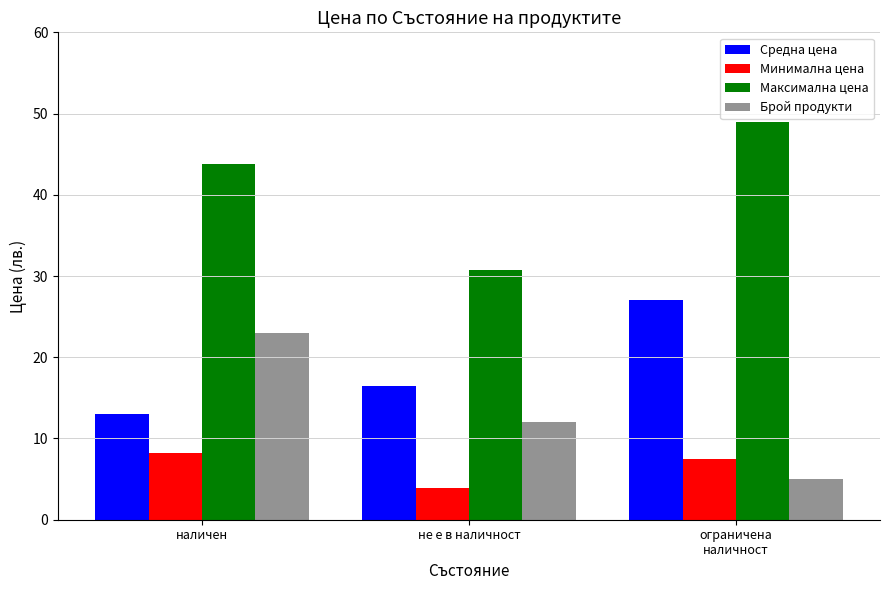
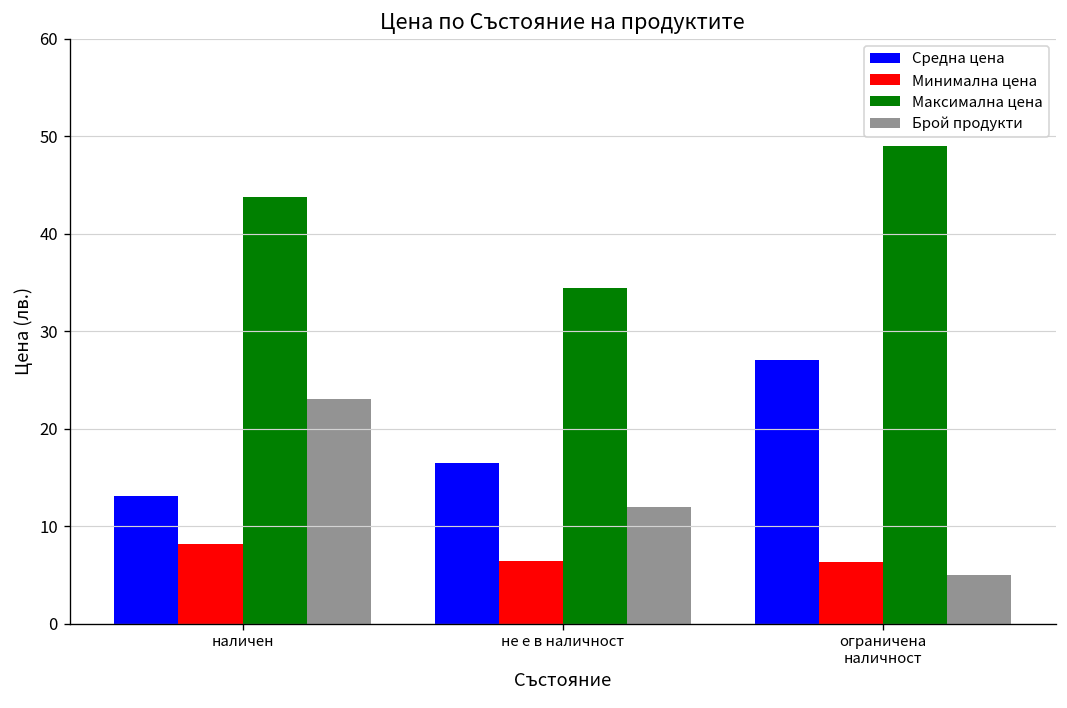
  {
    "Средна цена": {
      "наличен": 13,
      "не е в наличност": 16,
      "ограничена наличност": 27
    },
    "Минимална цена": {
      "наличен": 8,
-     "не е в наличност": 4,
-     "ограничена наличност": 8
+     "не е в наличност": 6,
+     "ограничена наличност": 6
    },
    "Максимална цена": {
      "наличен": 44,
-     "не е в наличност": 31,
+     "не е в наличност": 34,
      "ограничена наличност": 49
    },
    "Брой продукти": {
      "наличен": 23,
      "не е в наличност": 12,
      "ограничена наличност": 5
    }
  }
